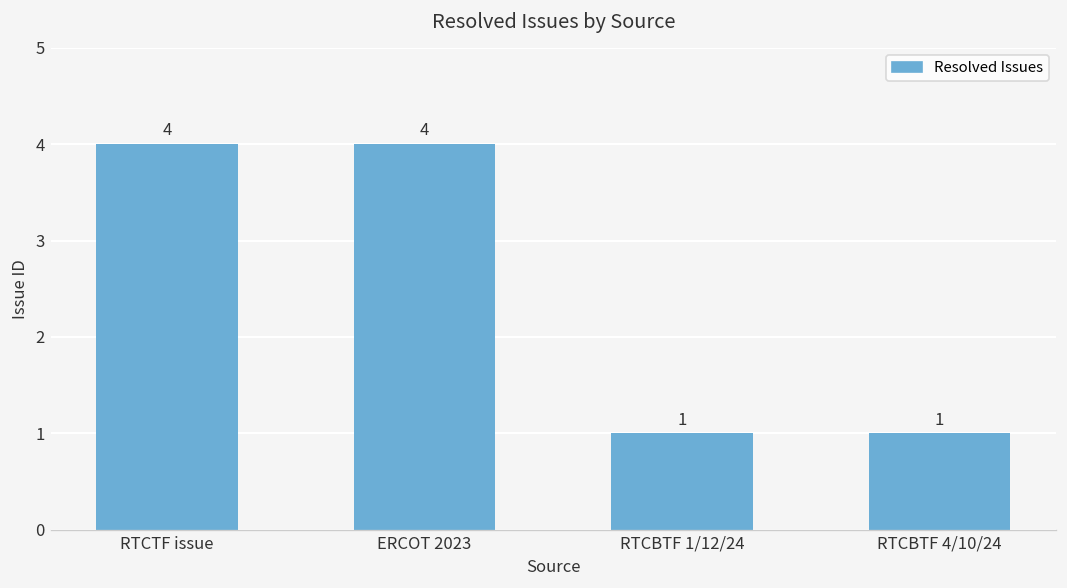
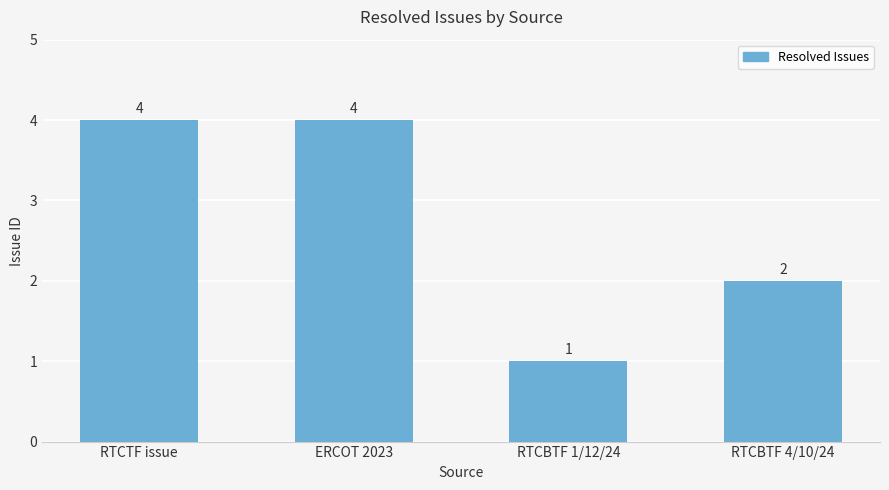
  {
    "RTCTF issue": 4,
    "ERCOT 2023": 4,
    "RTCBTF 1/12/24": 1,
-   "RTCBTF 4/10/24": 1
+   "RTCBTF 4/10/24": 2
  }
